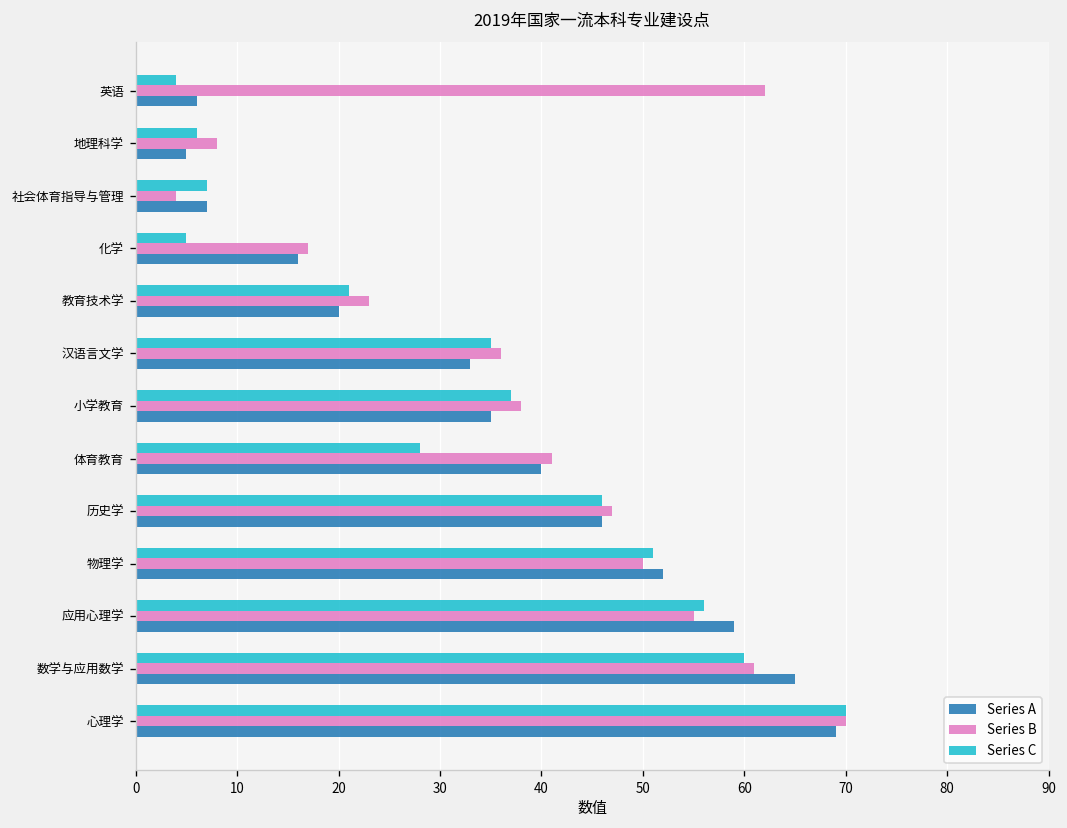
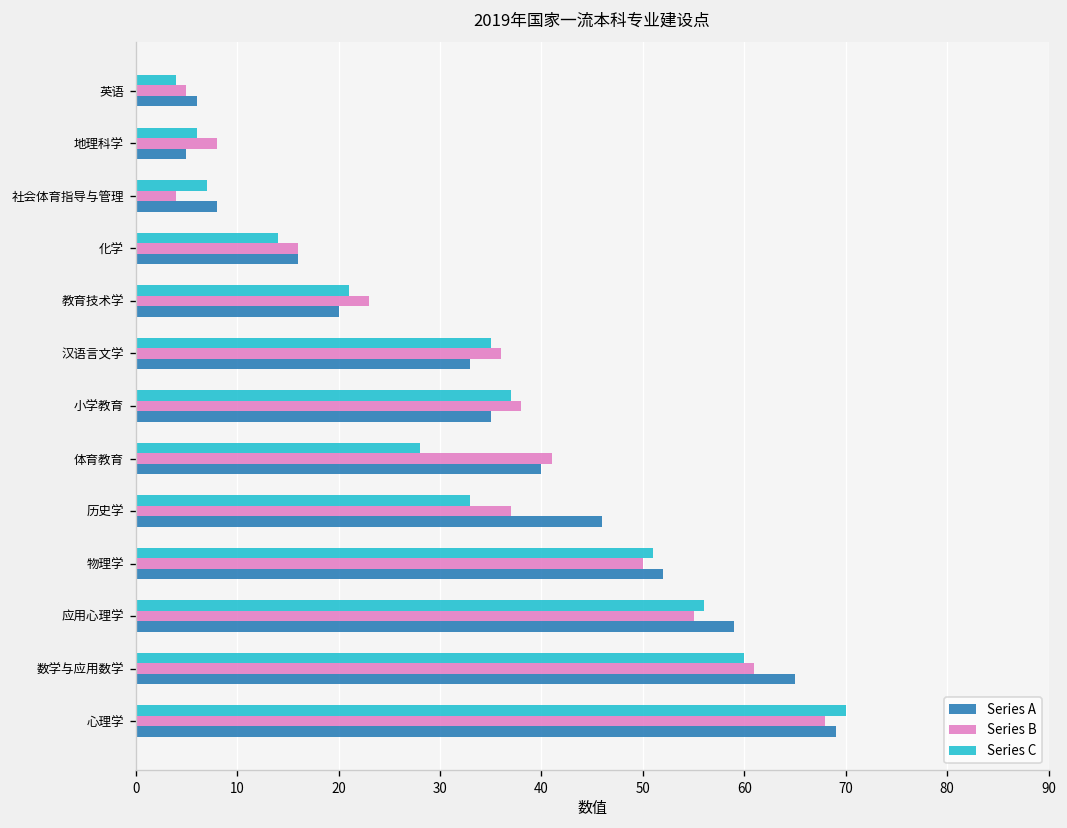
  {
    "Series A": {
      "英语": 6,
      "地理科学": 5,
-     "社会体育指导与管理": 7,
+     "社会体育指导与管理": 8,
      "化学": 16,
      "教育技术学": 20,
      "汉语言文学": 33,
      "小学教育": 35,
      "体育教育": 40,
      "历史学": 46,
      "物理学": 52,
      "应用心理学": 59,
      "数学与应用数学": 65,
      "心理学": 69
    },
    "Series B": {
-     "英语": 62,
+     "英语": 5,
      "地理科学": 8,
      "社会体育指导与管理": 4,
-     "化学": 17,
+     "化学": 16,
      "教育技术学": 23,
      "汉语言文学": 36,
      "小学教育": 38,
      "体育教育": 41,
-     "历史学": 47,
+     "历史学": 37,
      "物理学": 50,
      "应用心理学": 55,
      "数学与应用数学": 61,
-     "心理学": 70
+     "心理学": 68
    },
    "Series C": {
      "英语": 4,
      "地理科学": 6,
      "社会体育指导与管理": 7,
-     "化学": 5,
+     "化学": 14,
      "教育技术学": 21,
      "汉语言文学": 35,
      "小学教育": 37,
      "体育教育": 28,
-     "历史学": 46,
+     "历史学": 33,
      "物理学": 51,
      "应用心理学": 56,
      "数学与应用数学": 60,
      "心理学": 70
    }
  }
